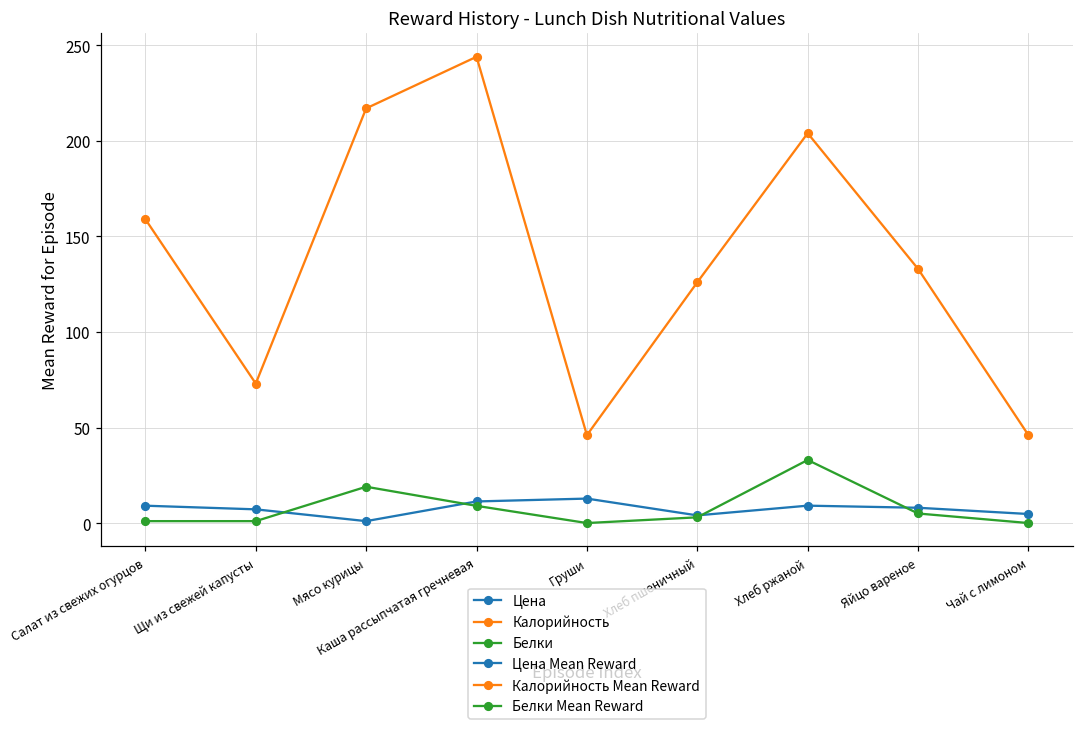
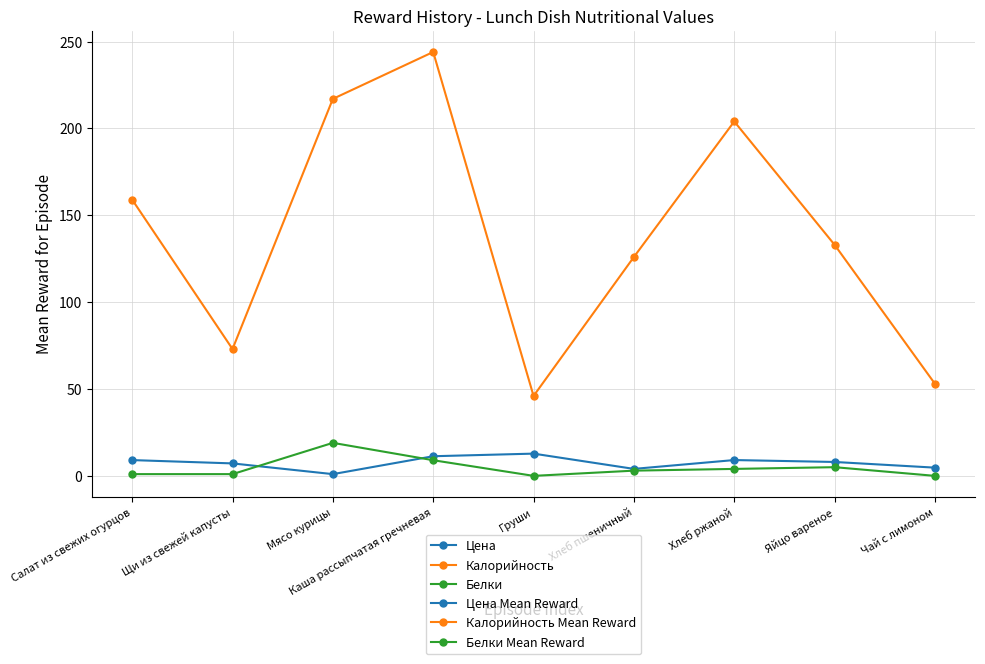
  {
    "Цена": {
      "Салат из свежих огурцов": 9,
      "Щи из свежей капусты": 7,
      "Мясо курицы": 1,
      "Каша рассыпчатая гречневая": 11,
      "Груши": 13,
      "Хлеб ржаной": 9,
      "Яйцо вареное": 8,
      "Чай с лимоном": 5
    },
    "Калорийность": {
      "Салат из свежих огурцов": 159,
      "Щи из свежей капусты": 73,
      "Мясо курицы": 217,
      "Каша рассыпчатая гречневая": 244,
      "Груши": 46,
      "Хлеб пшеничный": 126,
      "Хлеб ржаной": 204,
      "Яйцо вареное": 133,
-     "Чай с лимоном": 46
+     "Чай с лимоном": 53
    },
    "Белки": {
      "Салат из свежих огурцов": 1,
      "Щи из свежей капусты": 1,
      "Мясо курицы": 19,
      "Каша рассыпчатая гречневая": 9,
      "Груши": 0,
-     "Хлеб ржаной": 33,
+     "Хлеб ржаной": 4,
      "Яйцо вареное": 5,
      "Чай с лимоном": 0
    }
  }
